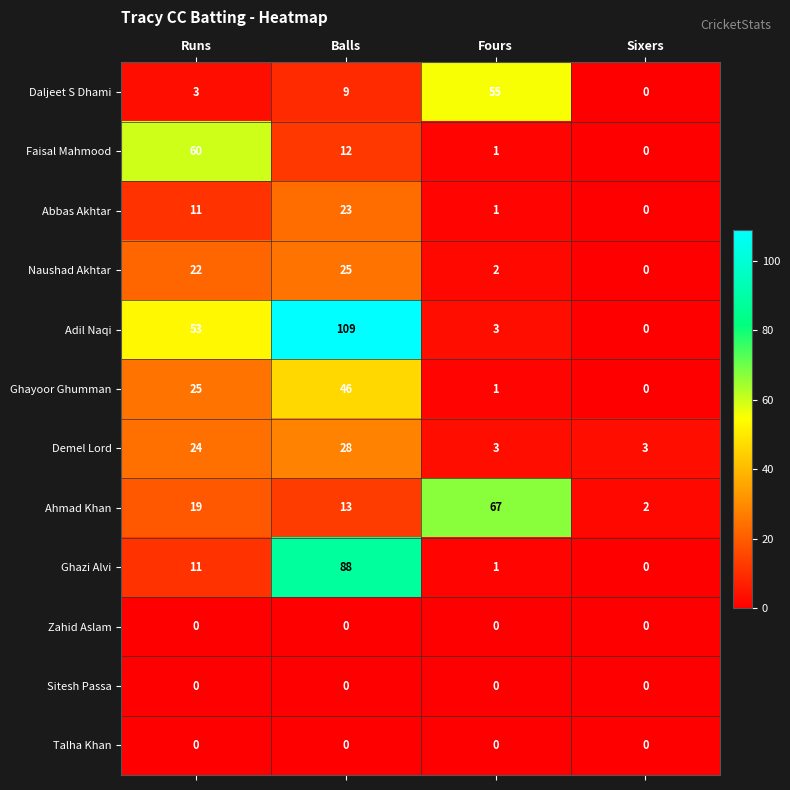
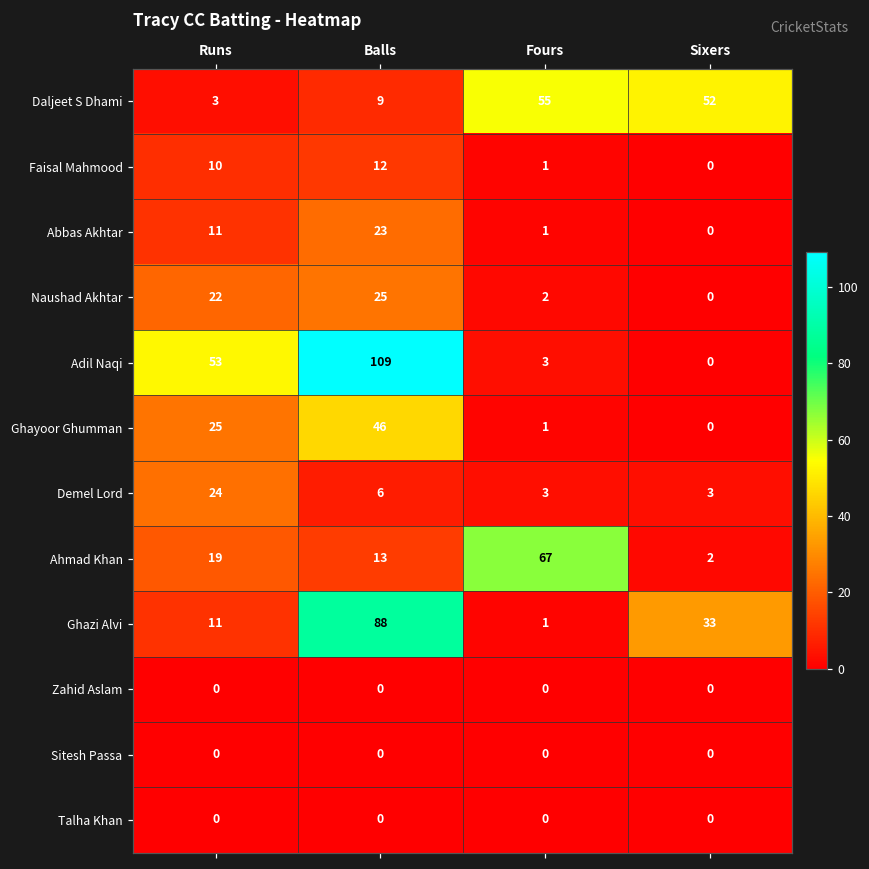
  {
    "Daljeet S Dhami": {
      "Runs": 3,
      "Balls": 9,
      "Fours": 55,
-     "Sixers": 0
+     "Sixers": 52
    },
    "Faisal Mahmood": {
-     "Runs": 60,
+     "Runs": 10,
      "Balls": 12,
      "Fours": 1,
      "Sixers": 0
    },
    "Abbas Akhtar": {
      "Runs": 11,
      "Balls": 23,
      "Fours": 1,
      "Sixers": 0
    },
    "Naushad Akhtar": {
      "Runs": 22,
      "Balls": 25,
      "Fours": 2,
      "Sixers": 0
    },
    "Adil Naqi": {
      "Runs": 53,
      "Balls": 109,
      "Fours": 3,
      "Sixers": 0
    },
    "Ghayoor Ghumman": {
      "Runs": 25,
      "Balls": 46,
      "Fours": 1,
      "Sixers": 0
    },
    "Demel Lord": {
      "Runs": 24,
-     "Balls": 28,
+     "Balls": 6,
      "Fours": 3,
      "Sixers": 3
    },
    "Ahmad Khan": {
      "Runs": 19,
      "Balls": 13,
      "Fours": 67,
      "Sixers": 2
    },
    "Ghazi Alvi": {
      "Runs": 11,
      "Balls": 88,
      "Fours": 1,
-     "Sixers": 0
+     "Sixers": 33
    },
    "Zahid Aslam": {
      "Runs": 0,
      "Balls": 0,
      "Fours": 0,
      "Sixers": 0
    },
    "Sitesh Passa": {
      "Runs": 0,
      "Balls": 0,
      "Fours": 0,
      "Sixers": 0
    },
    "Talha Khan": {
      "Runs": 0,
      "Balls": 0,
      "Fours": 0,
      "Sixers": 0
    }
  }
